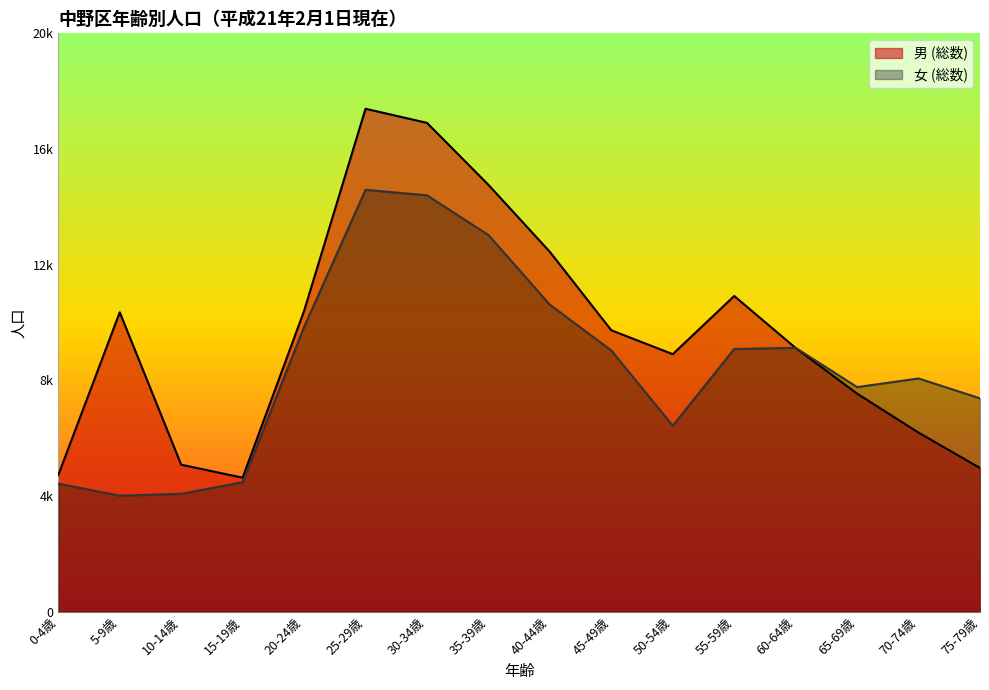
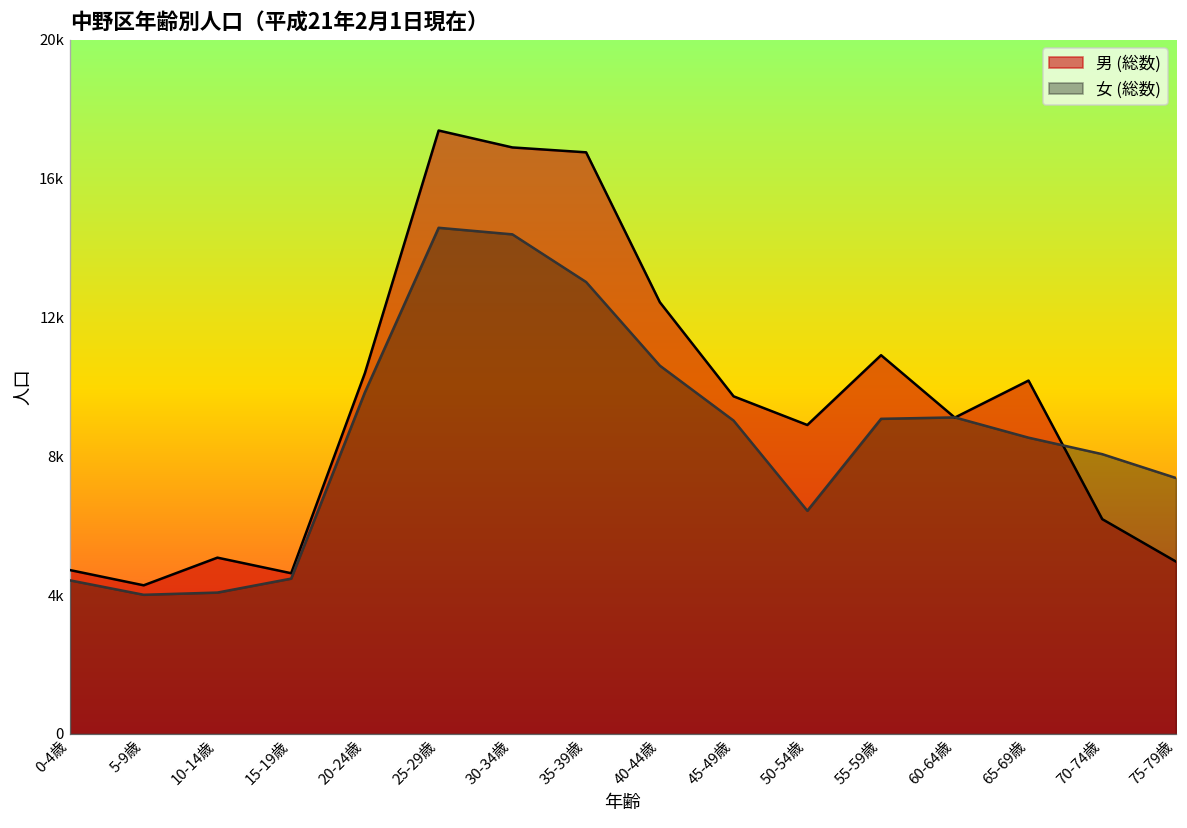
  {
    "男 (総数)": {
      "0-4歳": 4700,
-     "5-9歳": 10300,
+     "5-9歳": 4300,
      "10-14歳": 5100,
      "15-19歳": 4600,
      "20-24歳": 10400,
      "25-29歳": 17400,
      "30-34歳": 16900,
-     "35-39歳": 14800,
+     "35-39歳": 16800,
      "40-44歳": 12400,
      "45-49歳": 9700,
      "50-54歳": 8900,
      "55-59歳": 10900,
-     "65-69歳": 7500,
+     "65-69歳": 10200,
      "70-74歳": 6200,
      "75-79歳": 5000
    },
    "女 (総数)": {
      "0-4歳": 4400,
      "5-9歳": 4000,
      "10-14歳": 4100,
      "15-19歳": 4500,
      "20-24歳": 9800,
      "25-29歳": 14600,
      "30-34歳": 14400,
      "35-39歳": 13000,
      "40-44歳": 10600,
      "45-49歳": 9000,
      "50-54歳": 6400,
      "55-59歳": 9100,
-     "65-69歳": 7800,
+     "65-69歳": 8500,
      "70-74歳": 8100,
      "75-79歳": 7400
    }
  }
